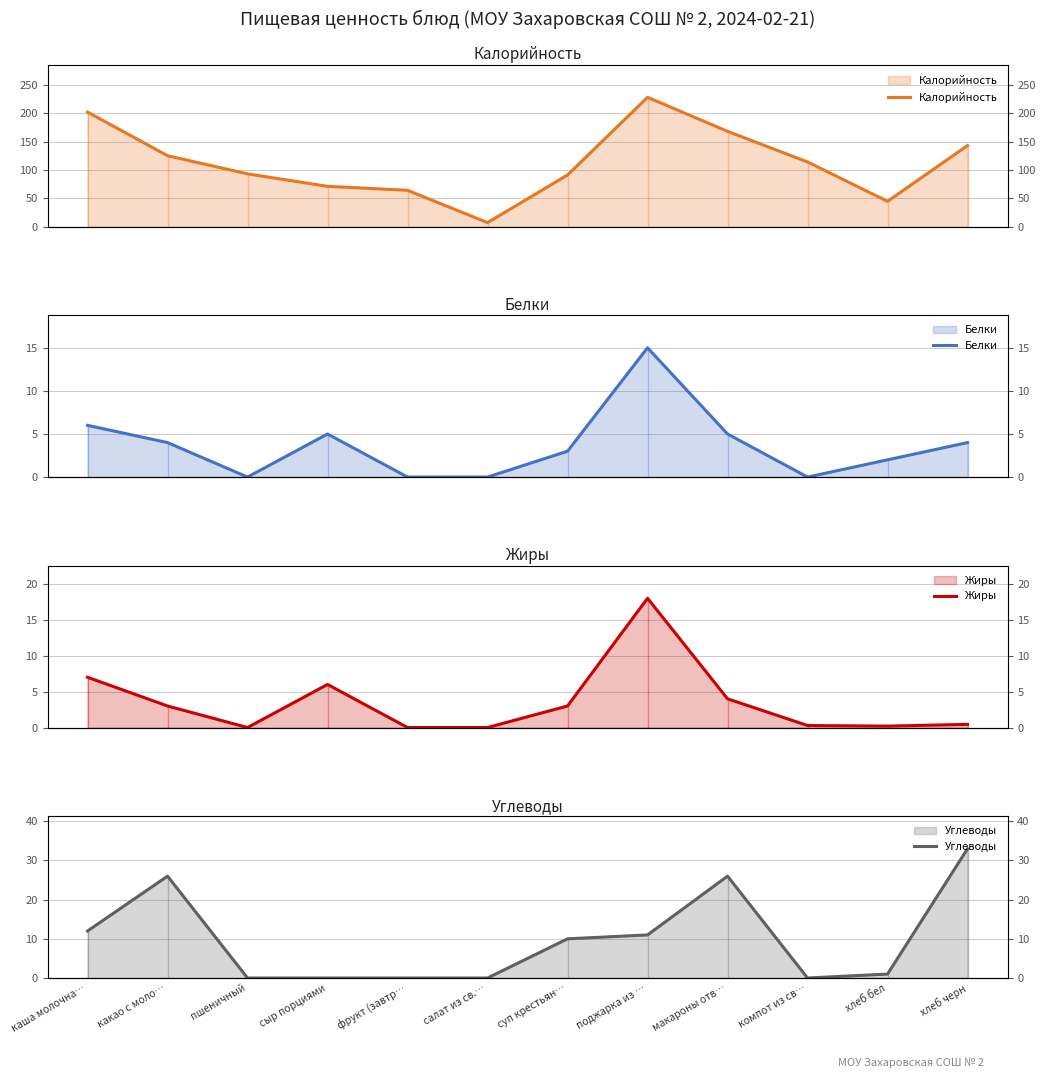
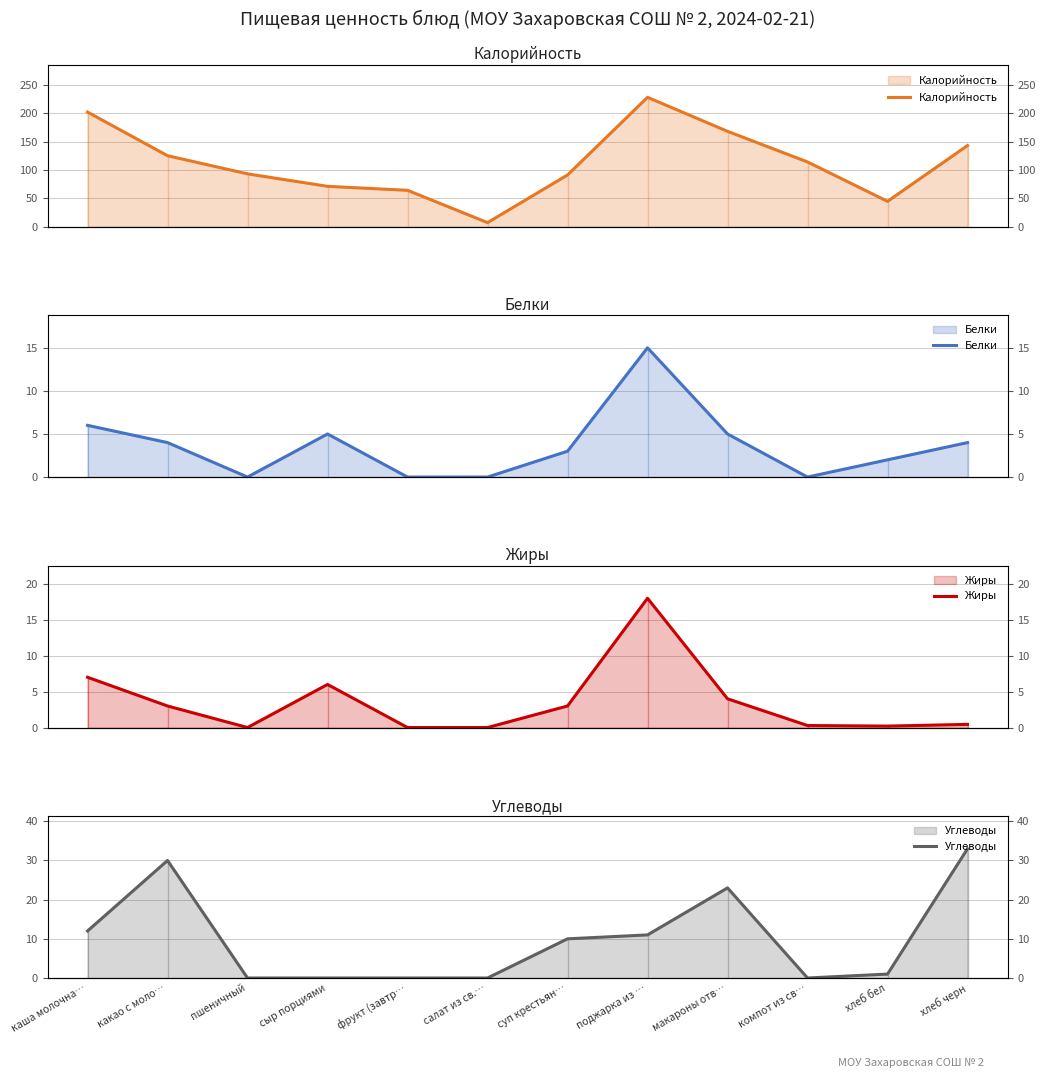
  {
    "Углеводы": {
      "каша молочна…": 12,
-     "какао с моло…": 26,
+     "какао с моло…": 30,
      "пшеничный": 0,
      "сыр порциями": 0,
      "фрукт (завтр…": 0,
      "салат из св.…": 0,
      "суп крестьян…": 10,
      "поджарка из …": 11,
-     "макароны отв…": 26,
+     "макароны отв…": 23,
      "компот из св…": 0,
      "хлеб бел": 1,
      "хлеб черн": 33
    }
  }
